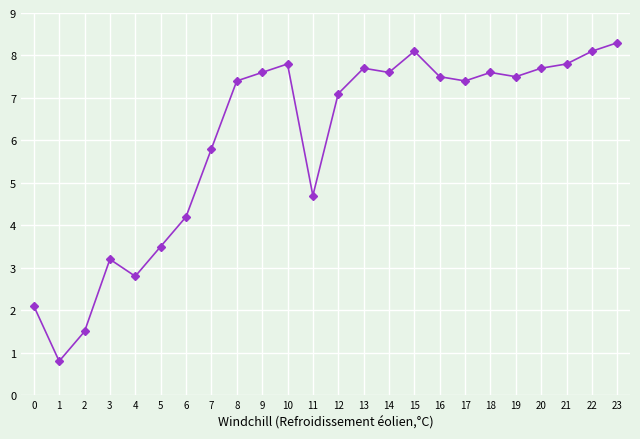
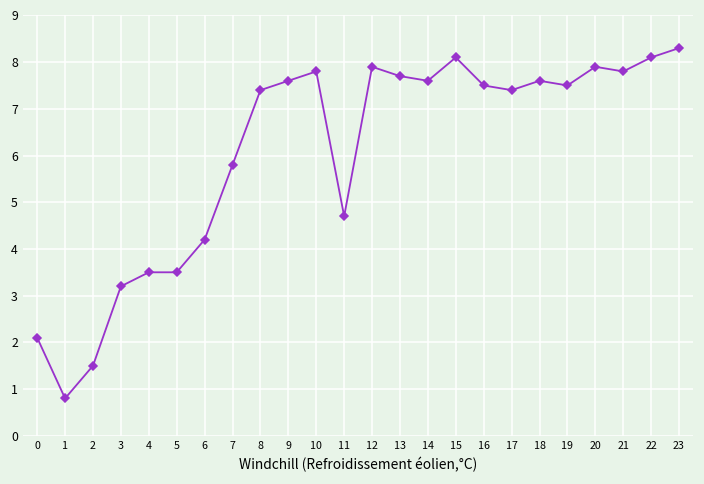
  {
    "0": 2.1,
    "1": 0.8,
    "2": 1.5,
    "3": 3.2,
-   "4": 2.8,
+   "4": 3.5,
    "5": 3.5,
    "6": 4.2,
    "7": 5.8,
    "8": 7.4,
    "9": 7.6,
    "10": 7.8,
    "11": 4.7,
-   "12": 7.1,
+   "12": 7.9,
    "13": 7.7,
    "14": 7.6,
    "15": 8.1,
    "16": 7.5,
    "17": 7.4,
    "18": 7.6,
    "19": 7.5,
-   "20": 7.7,
+   "20": 7.9,
    "21": 7.8,
    "22": 8.1,
    "23": 8.3
  }
